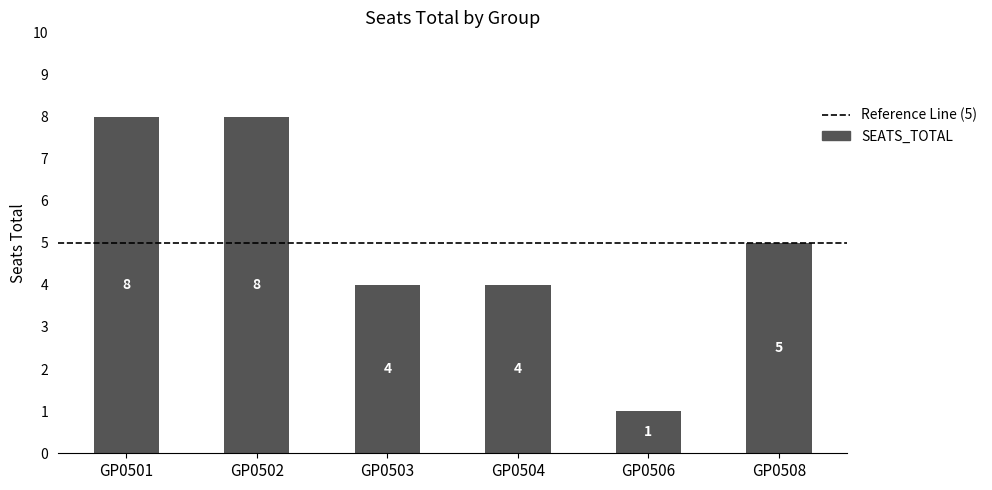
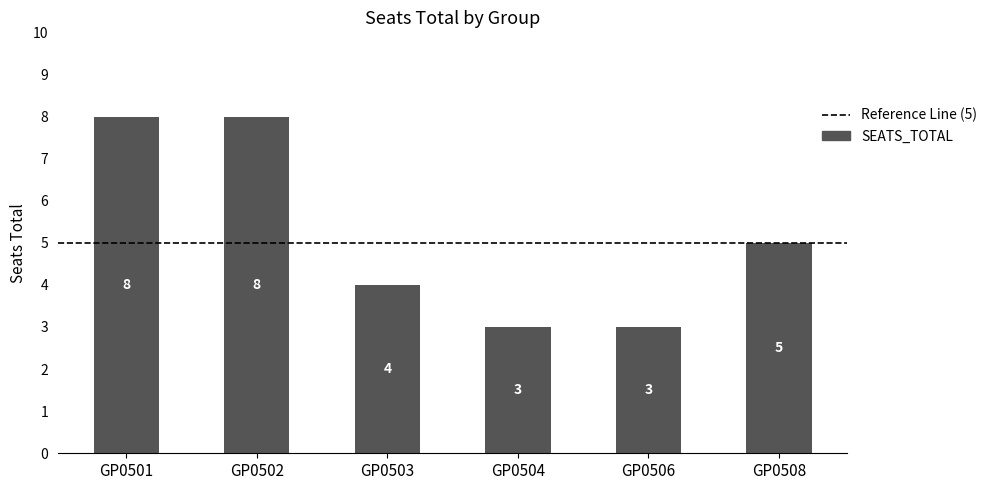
  {
    "GP0501": 8,
    "GP0502": 8,
    "GP0503": 4,
-   "GP0504": 4,
-   "GP0506": 1,
+   "GP0504": 3,
+   "GP0506": 3,
    "GP0508": 5
  }
